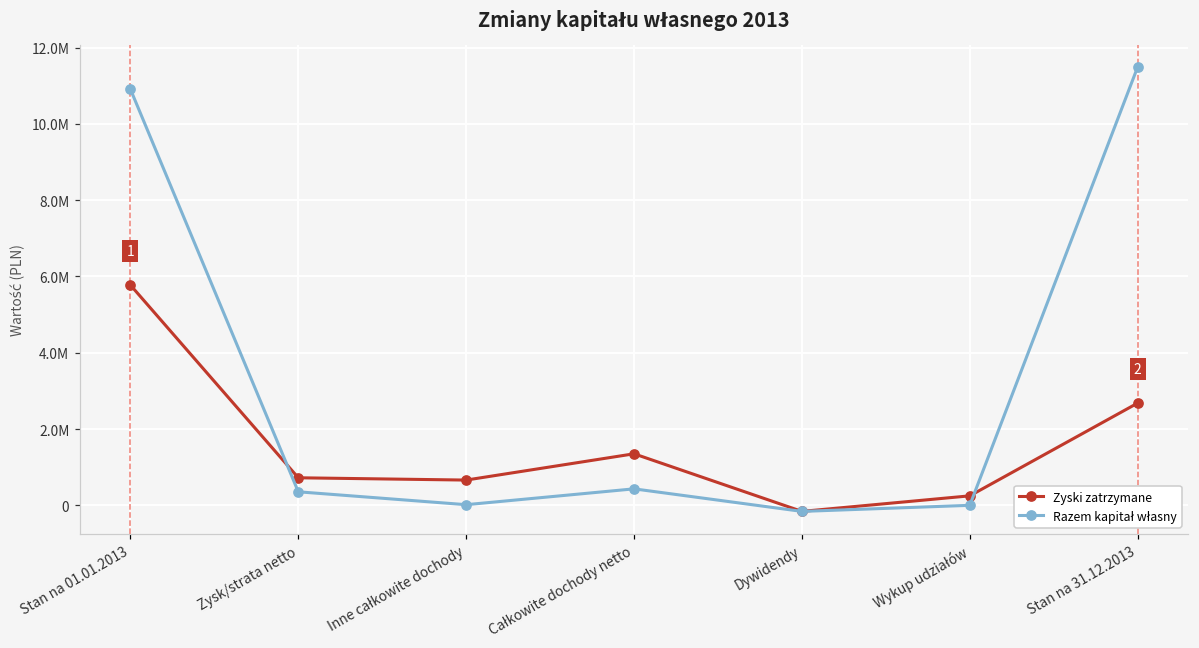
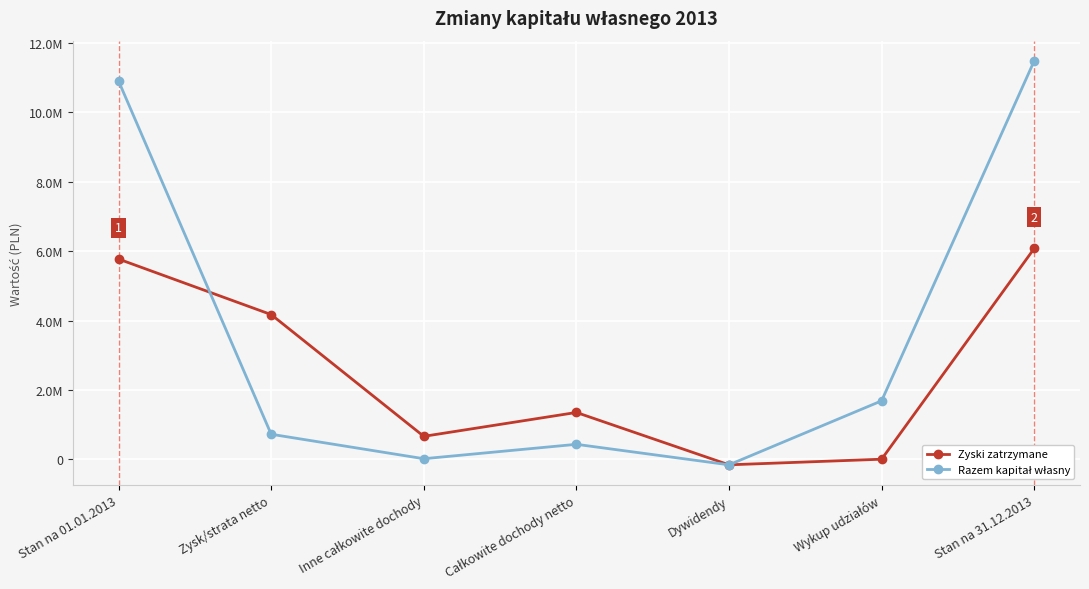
  {
    "Zyski zatrzymane": {
-     "Zysk/strata netto": 700000,
+     "Zysk/strata netto": 4200000,
      "Inne całkowite dochody": 700000,
      "Całkowite dochody netto": 1400000,
-     "Wykup udziałów": 200000,
-     "Stan na 31.12.2013": 2700000
+     "Wykup udziałów": 0,
+     "Stan na 31.12.2013": 6100000
    },
    "Razem kapitał własny": {
      "Stan na 01.01.2013": 10900000,
-     "Zysk/strata netto": 400000,
+     "Zysk/strata netto": 700000,
      "Inne całkowite dochody": 0,
      "Całkowite dochody netto": 400000,
-     "Wykup udziałów": 0,
+     "Wykup udziałów": 1700000,
      "Stan na 31.12.2013": 11500000
    }
  }
